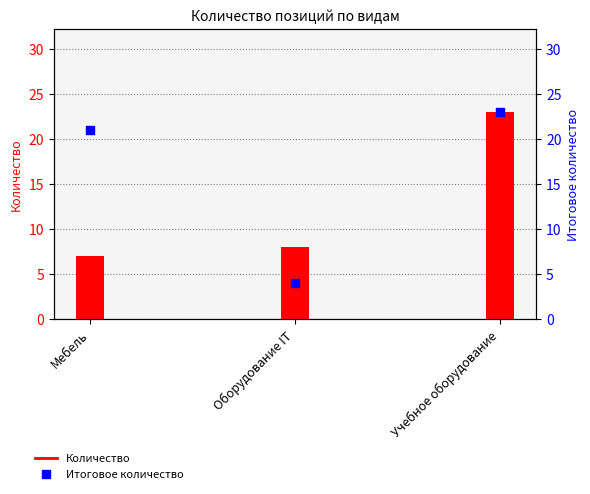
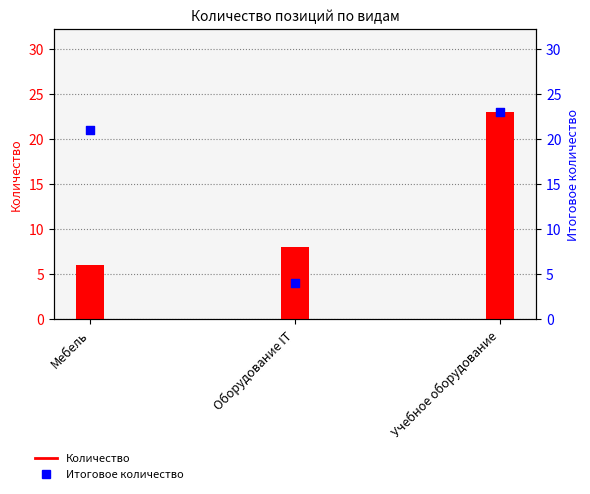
  {
    "Количество": {
-     "Мебель": 7,
+     "Мебель": 6,
      "Оборудование IT": 8,
      "Учебное оборудование": 23
    }
  }
